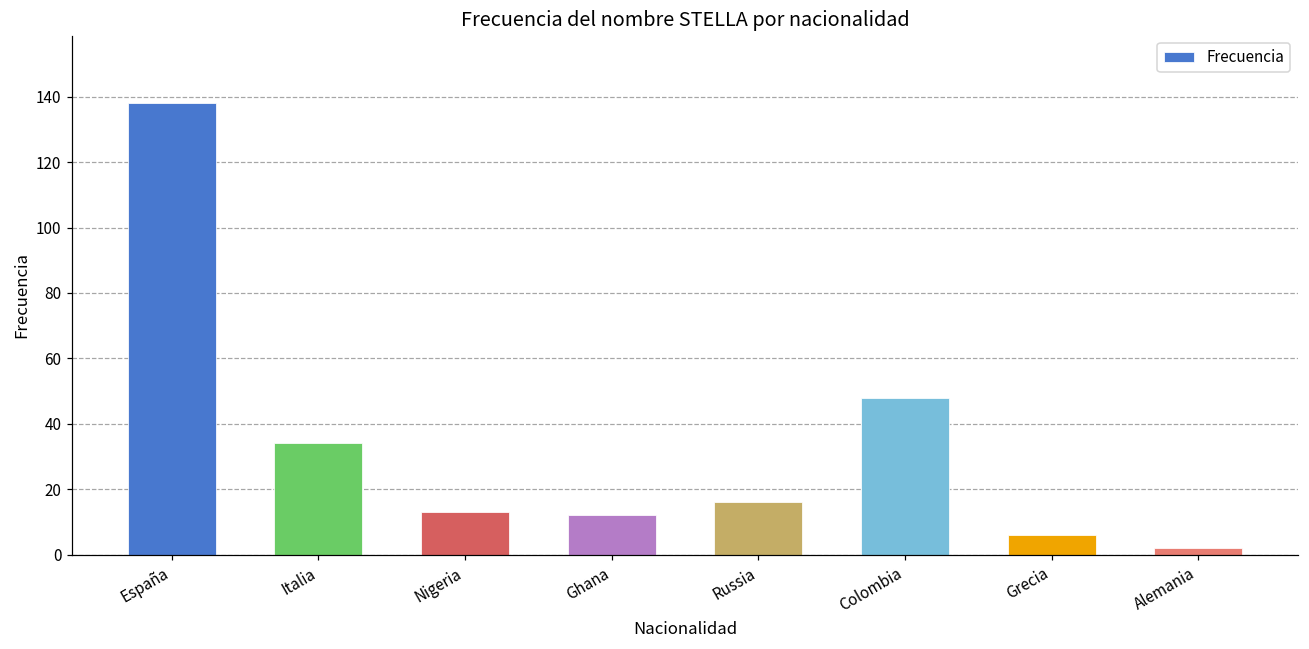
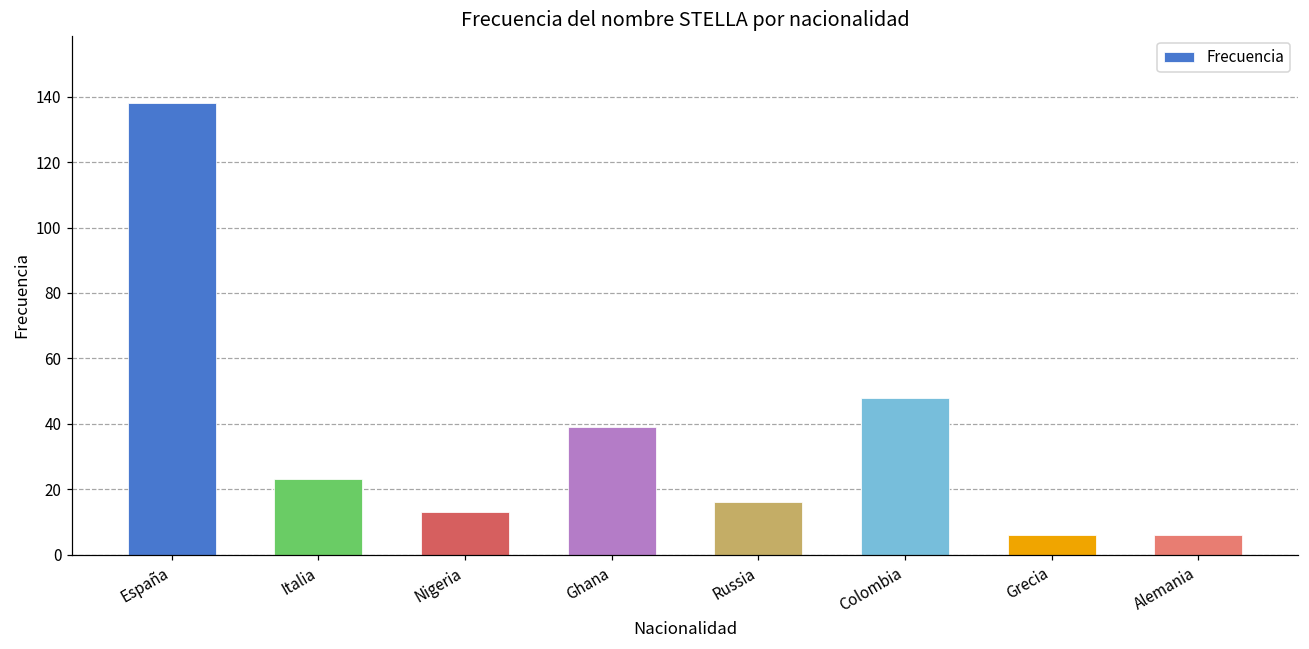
  {
    "España": 138,
-   "Italia": 34,
+   "Italia": 23,
    "Nigeria": 13,
-   "Ghana": 12,
+   "Ghana": 39,
    "Russia": 16,
    "Colombia": 48,
    "Grecia": 6,
-   "Alemania": 2
+   "Alemania": 6
  }
